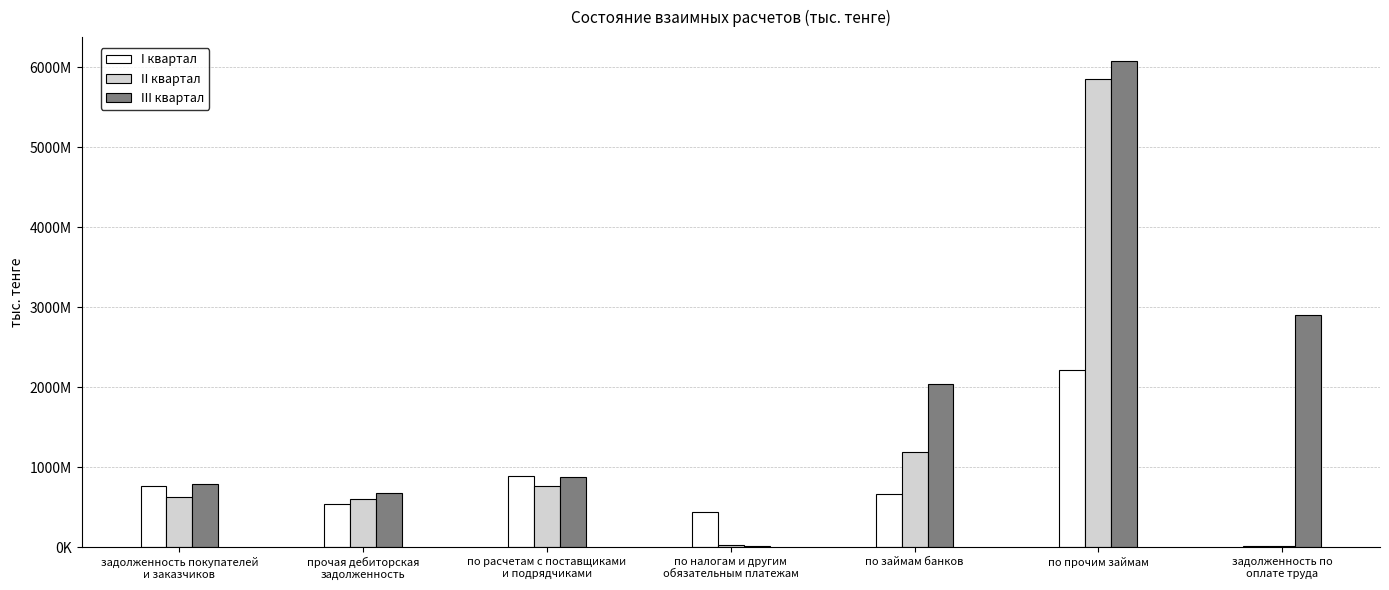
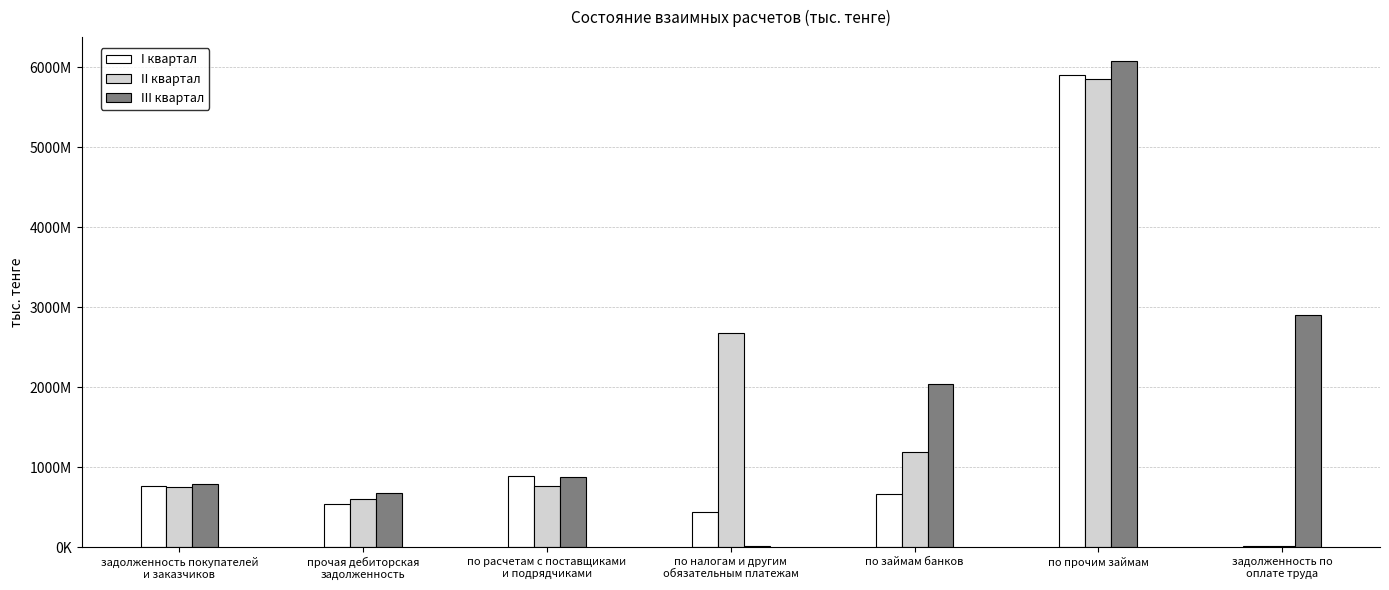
  {
    "І квартал": {
      "задолженность покупателей и заказчиков": 800000000,
      "прочая дебиторская задолженность": 500000000,
      "по расчетам с поставщиками и подрядчиками": 900000000,
      "по налогам и другим обязательным платежам": 400000000,
      "по займам банков": 700000000,
-     "по прочим займам": 2200000000
+     "по прочим займам": 5900000000
    },
    "ІІ квартал": {
-     "задолженность покупателей и заказчиков": 600000000,
+     "задолженность покупателей и заказчиков": 800000000,
      "прочая дебиторская задолженность": 600000000,
      "по расчетам с поставщиками и подрядчиками": 800000000,
-     "по налогам и другим обязательным платежам": 0,
+     "по налогам и другим обязательным платежам": 2700000000,
      "по займам банков": 1200000000,
      "по прочим займам": 5800000000
    },
    "ІІІ квартал": {
      "задолженность покупателей и заказчиков": 800000000,
      "прочая дебиторская задолженность": 700000000,
      "по расчетам с поставщиками и подрядчиками": 900000000,
      "по займам банков": 2000000000,
      "по прочим займам": 6100000000,
      "задолженность по оплате труда": 2900000000
    }
  }
